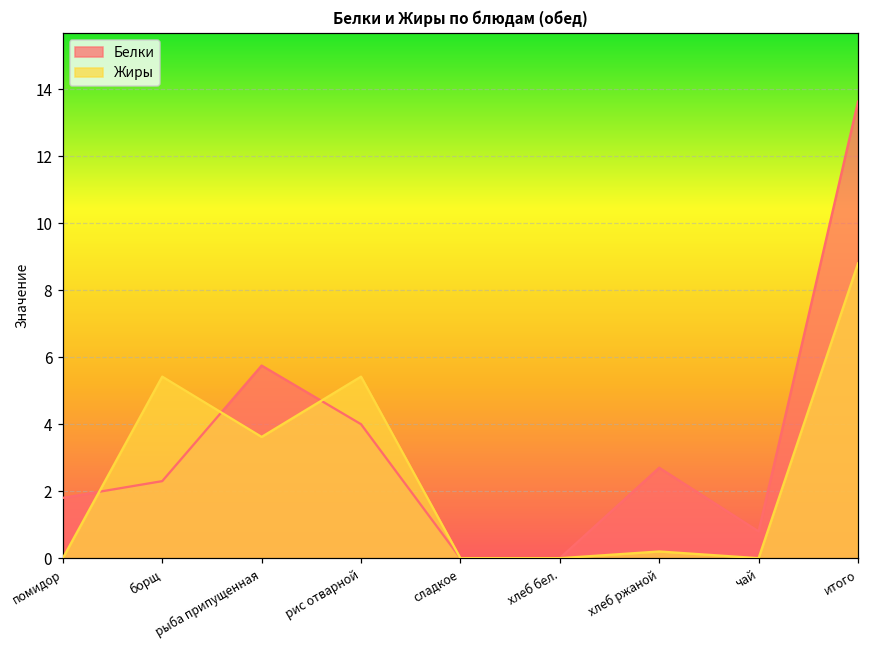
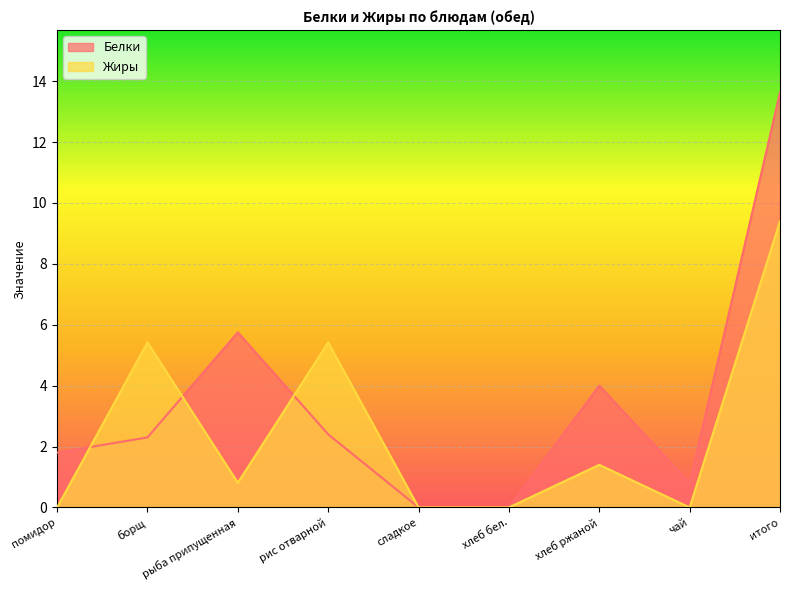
  {
    "Белки": {
      "помидор": 1.8,
      "борщ": 2.3,
      "рыба припущенная": 5.8,
-     "рис отварной": 4.0,
-     "хлеб ржаной": 2.7,
+     "рис отварной": 2.4,
+     "хлеб ржаной": 4.0,
      "чай": 0.8,
      "итого": 13.6
    },
    "Жиры": {
      "помидор": 0.0,
      "борщ": 5.4,
-     "рыба припущенная": 3.6,
+     "рыба припущенная": 0.8,
      "рис отварной": 5.4,
-     "хлеб ржаной": 0.2,
+     "хлеб ржаной": 1.4,
      "чай": 0.0,
-     "итого": 8.8
+     "итого": 9.4
    }
  }
